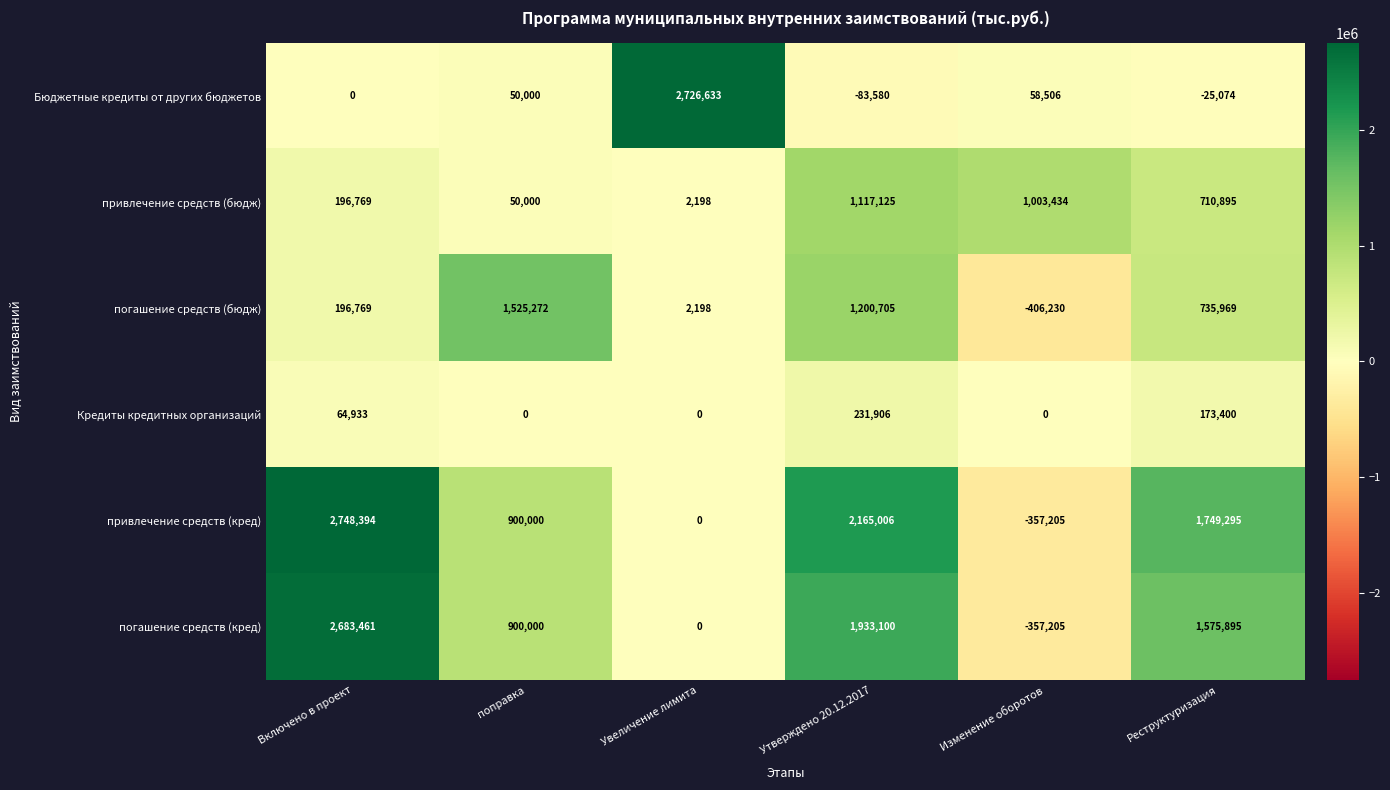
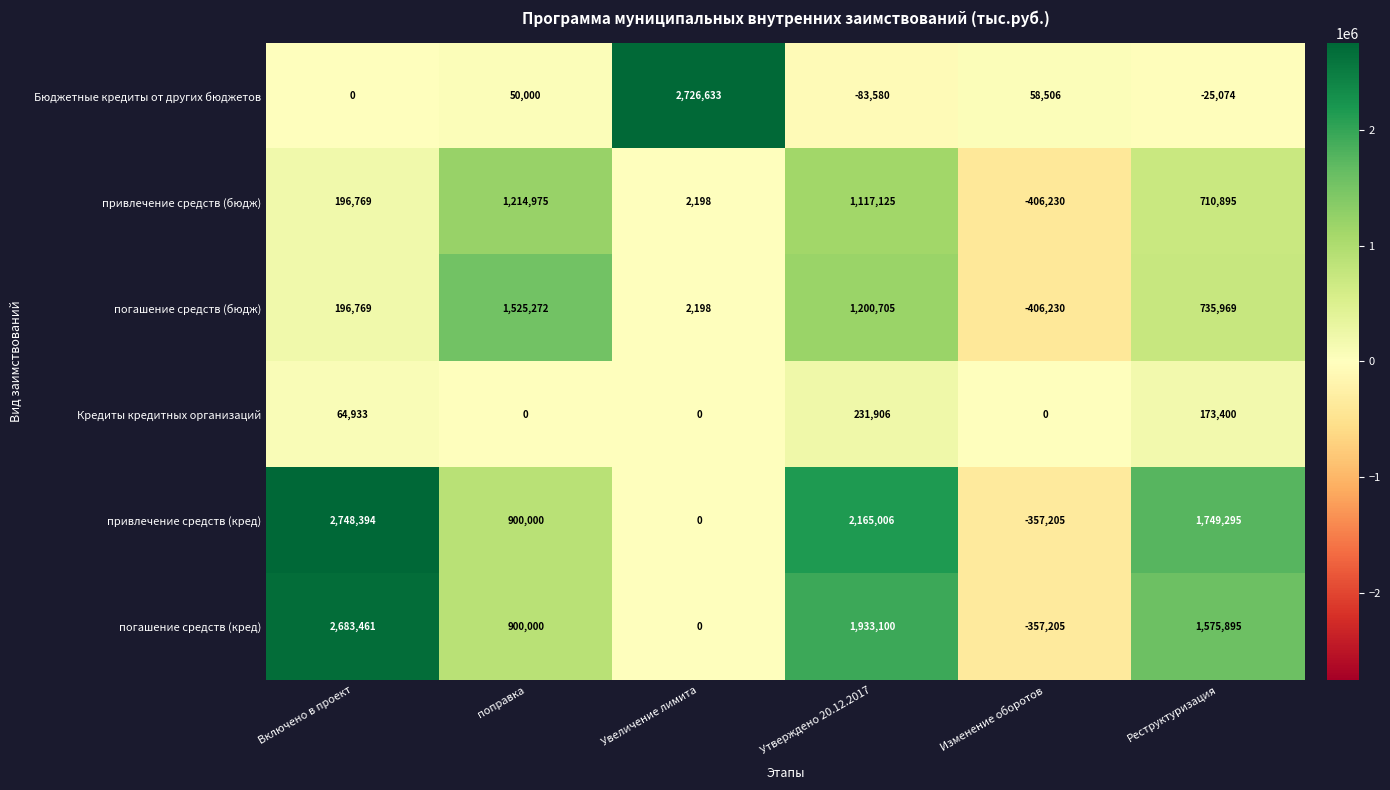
  {
    "Бюджетные кредиты от других бюджетов": {
      "Включено в проект": "0",
      "поправка": "50,000",
      "Увеличение лимита": "2,726,633",
      "Утверждено 20.12.2017": "-83,580",
      "Изменение оборотов": "58,506",
      "Реструктуризация": "-25,074"
    },
    "привлечение средств (бюдж)": {
      "Включено в проект": "196,769",
-     "поправка": "50,000",
+     "поправка": "1,214,975",
      "Увеличение лимита": "2,198",
      "Утверждено 20.12.2017": "1,117,125",
-     "Изменение оборотов": "1,003,434",
+     "Изменение оборотов": "-406,230",
      "Реструктуризация": "710,895"
    },
    "погашение средств (бюдж)": {
      "Включено в проект": "196,769",
      "поправка": "1,525,272",
      "Увеличение лимита": "2,198",
      "Утверждено 20.12.2017": "1,200,705",
      "Изменение оборотов": "-406,230",
      "Реструктуризация": "735,969"
    },
    "Кредиты кредитных организаций": {
      "Включено в проект": "64,933",
      "поправка": "0",
      "Увеличение лимита": "0",
      "Утверждено 20.12.2017": "231,906",
      "Изменение оборотов": "0",
      "Реструктуризация": "173,400"
    },
    "привлечение средств (кред)": {
      "Включено в проект": "2,748,394",
      "поправка": "900,000",
      "Увеличение лимита": "0",
      "Утверждено 20.12.2017": "2,165,006",
      "Изменение оборотов": "-357,205",
      "Реструктуризация": "1,749,295"
    },
    "погашение средств (кред)": {
      "Включено в проект": "2,683,461",
      "поправка": "900,000",
      "Увеличение лимита": "0",
      "Утверждено 20.12.2017": "1,933,100",
      "Изменение оборотов": "-357,205",
      "Реструктуризация": "1,575,895"
    }
  }
